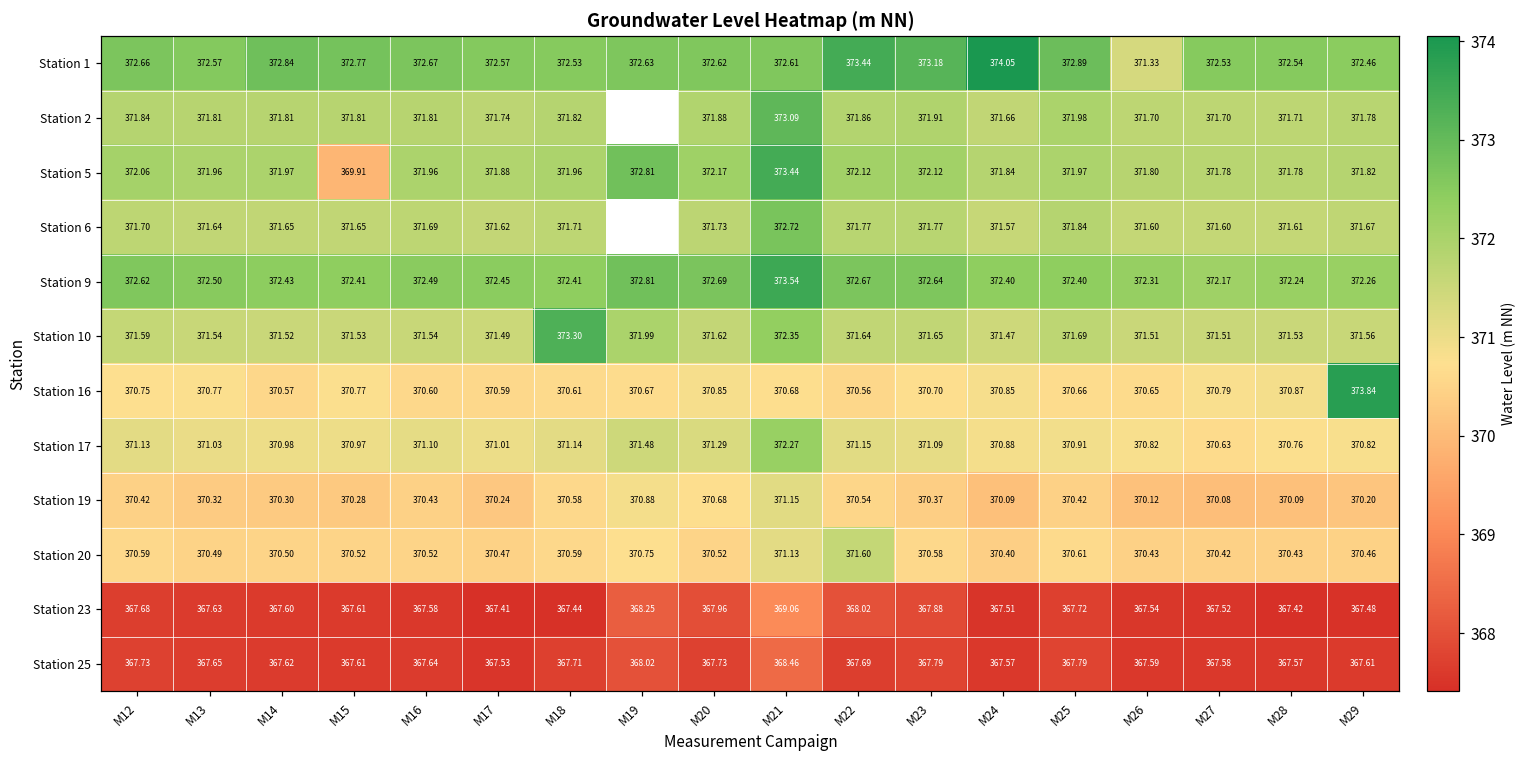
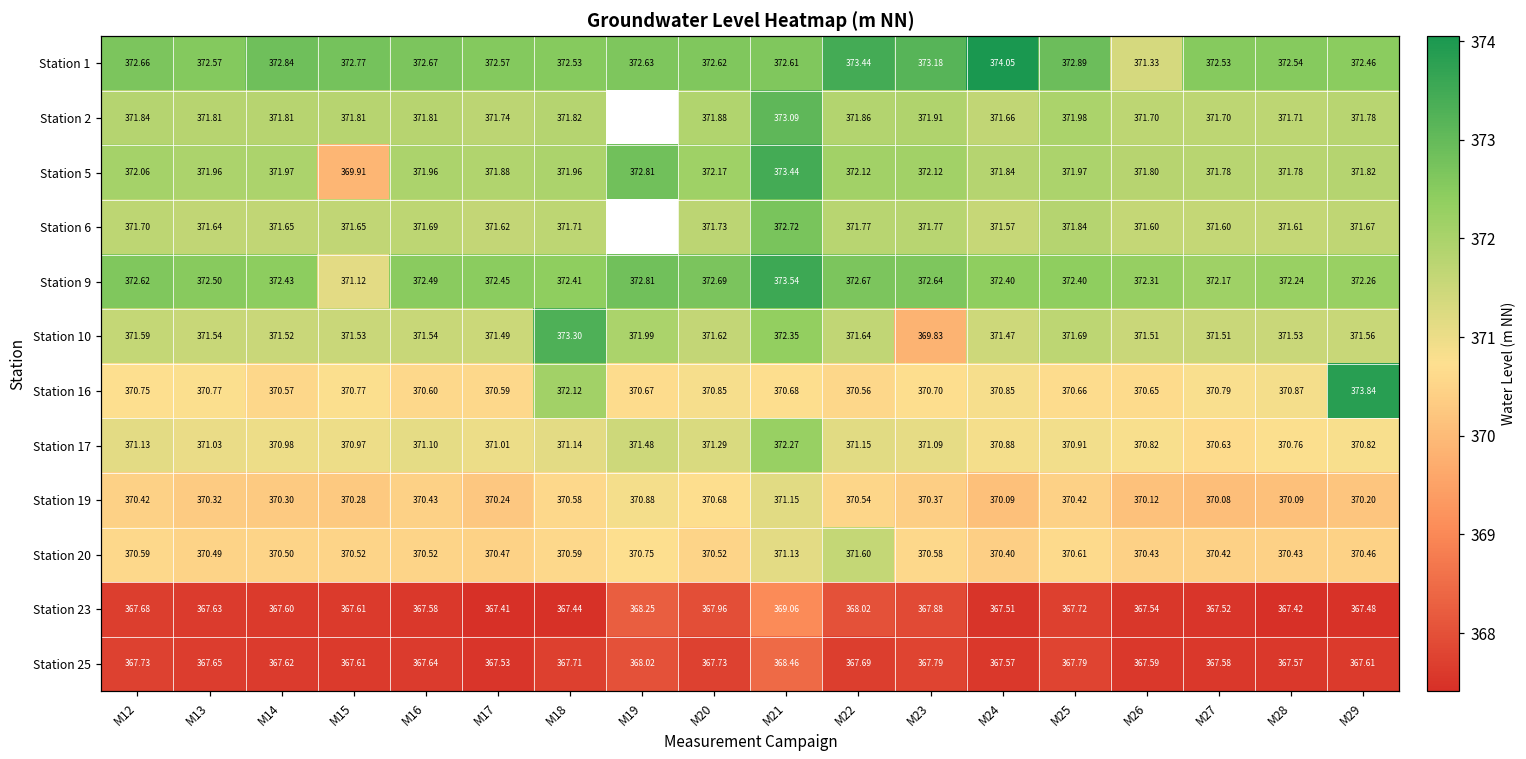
  {
    "Station 9": {
      "M12": 372.62,
      "M13": 372.50,
      "M14": 372.43,
-     "M15": 372.41,
+     "M15": 371.12,
      "M16": 372.49,
      "M17": 372.45,
      "M18": 372.41,
      "M19": 372.81,
      "M20": 372.69,
      "M21": 373.54,
      "M22": 372.67,
      "M23": 372.64,
      "M24": 372.40,
      "M25": 372.40,
      "M26": 372.31,
      "M27": 372.17,
      "M28": 372.24,
      "M29": 372.26
    },
    "Station 10": {
      "M12": 371.59,
      "M13": 371.54,
      "M14": 371.52,
      "M15": 371.53,
      "M16": 371.54,
      "M17": 371.49,
      "M18": 373.30,
      "M19": 371.99,
      "M20": 371.62,
      "M21": 372.35,
      "M22": 371.64,
-     "M23": 371.65,
+     "M23": 369.83,
      "M24": 371.47,
      "M25": 371.69,
      "M26": 371.51,
      "M27": 371.51,
      "M28": 371.53,
      "M29": 371.56
    },
    "Station 16": {
      "M12": 370.75,
      "M13": 370.77,
      "M14": 370.57,
      "M15": 370.77,
      "M16": 370.60,
      "M17": 370.59,
-     "M18": 370.61,
+     "M18": 372.12,
      "M19": 370.67,
      "M20": 370.85,
      "M21": 370.68,
      "M22": 370.56,
      "M23": 370.70,
      "M24": 370.85,
      "M25": 370.66,
      "M26": 370.65,
      "M27": 370.79,
      "M28": 370.87,
      "M29": 373.84
    }
  }
